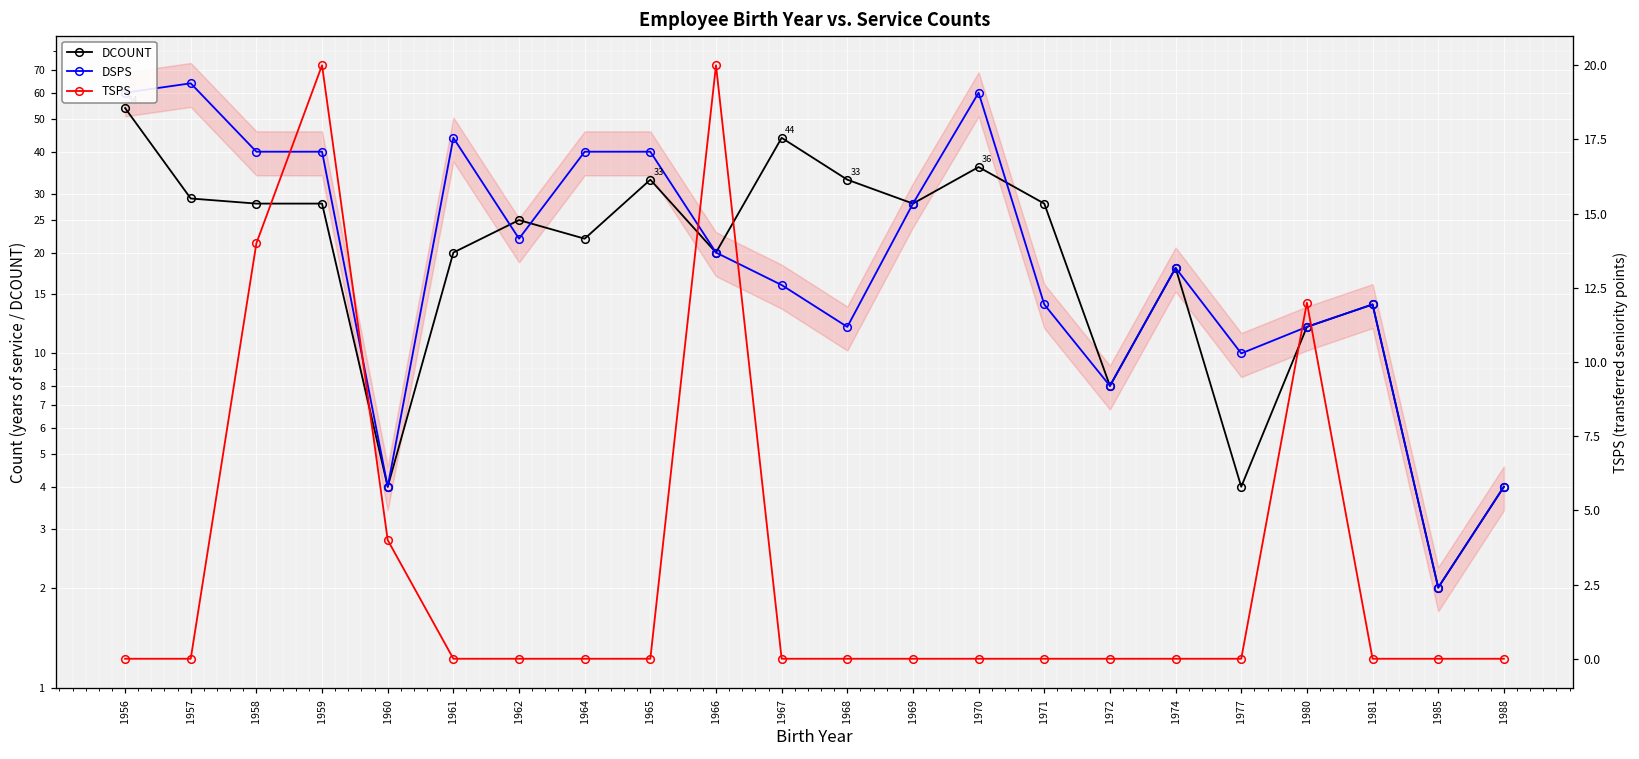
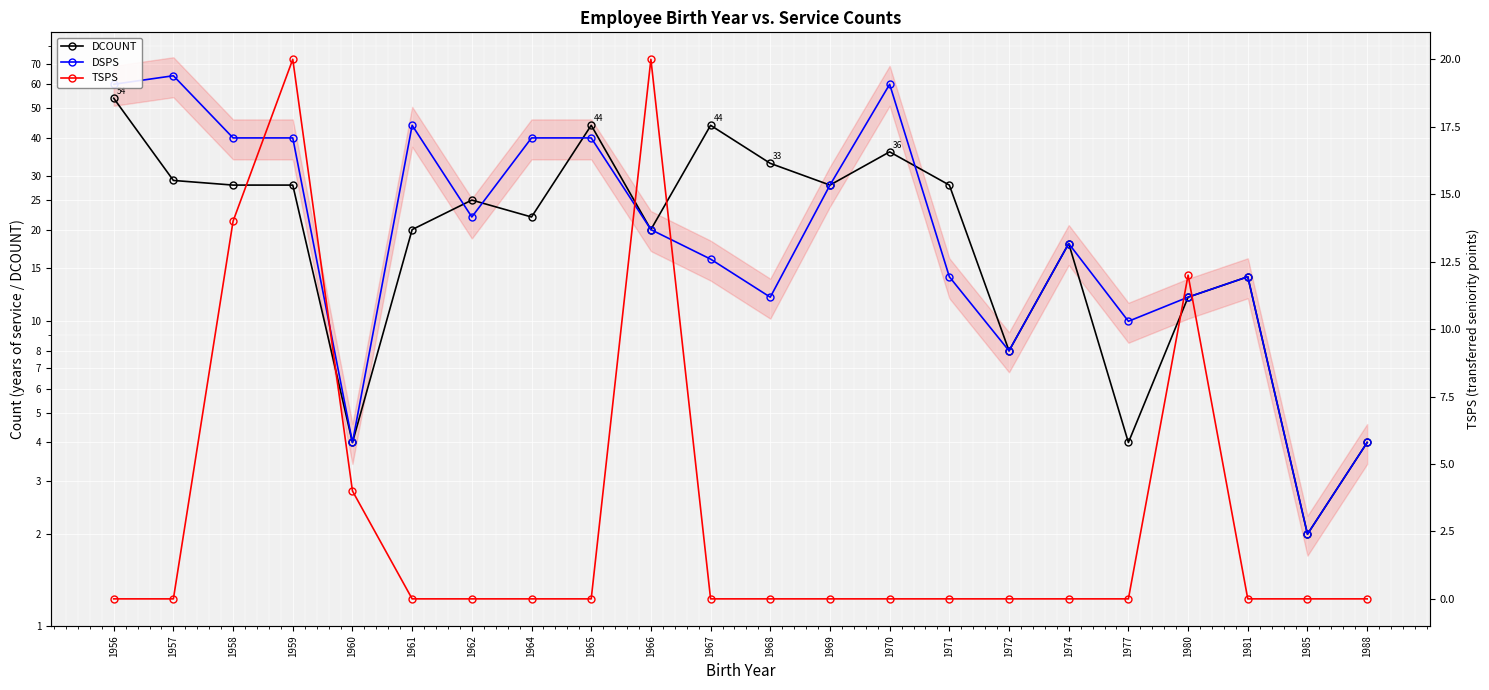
  {
    "DCOUNT": {
-     "1965": 33,
+     "1965": 44,
      "1967": 44,
      "1968": 33,
      "1970": 36
    }
  }
